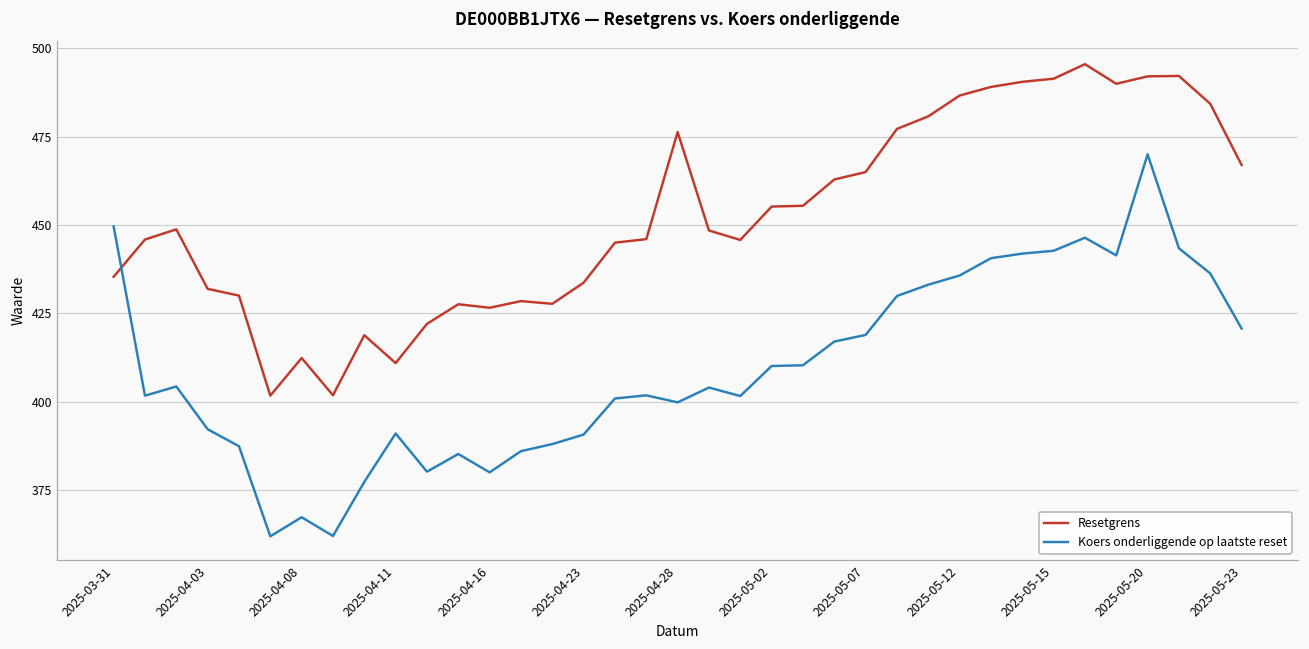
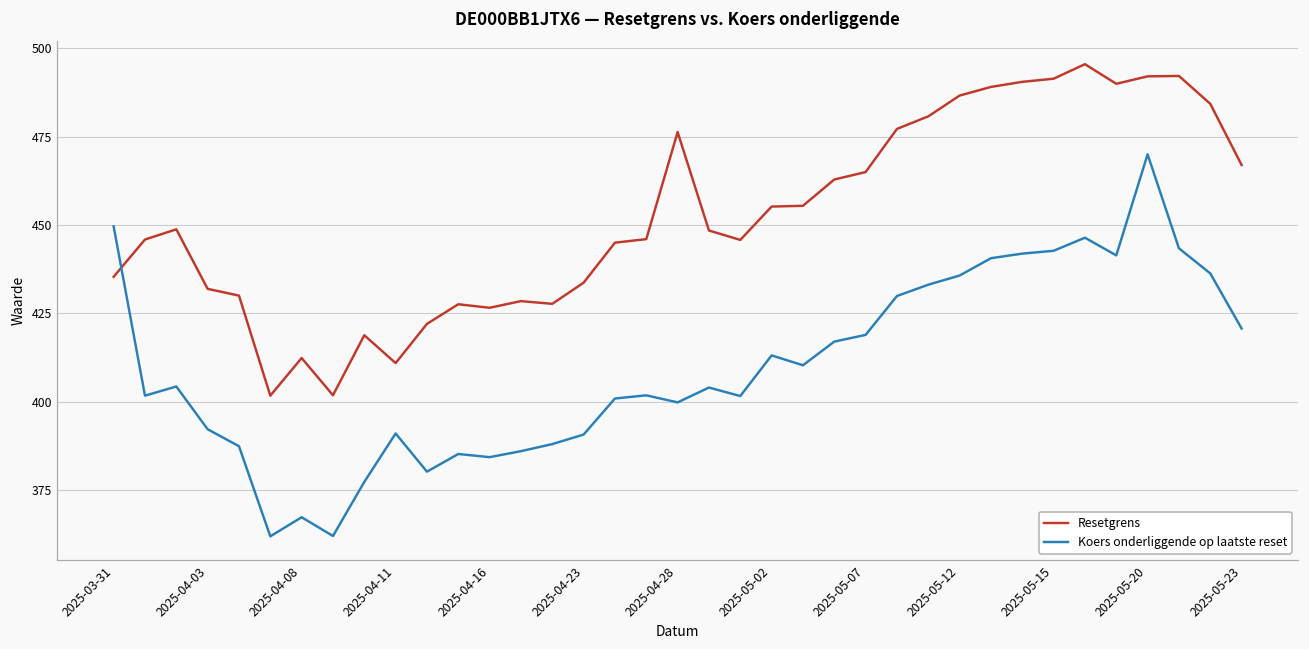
  {
    "Resetgrens": {
      "2025-03-31": 435,
      "2025-04-03": 432,
      "2025-04-08": 412,
      "2025-04-11": 411,
      "2025-04-16": 427,
      "2025-04-23": 434,
      "2025-04-28": 476,
      "2025-05-02": 455,
      "2025-05-07": 465,
      "2025-05-12": 487,
      "2025-05-15": 491,
      "2025-05-20": 492,
      "2025-05-23": 467
    },
    "Koers onderliggende op laatste reset": {
      "2025-03-31": 450,
      "2025-04-03": 392,
      "2025-04-08": 367,
      "2025-04-11": 391,
-     "2025-04-16": 380,
+     "2025-04-16": 384,
      "2025-04-23": 391,
      "2025-04-28": 400,
-     "2025-05-02": 410,
+     "2025-05-02": 413,
      "2025-05-07": 419,
      "2025-05-12": 436,
      "2025-05-15": 443,
      "2025-05-20": 470,
      "2025-05-23": 421
    }
  }
